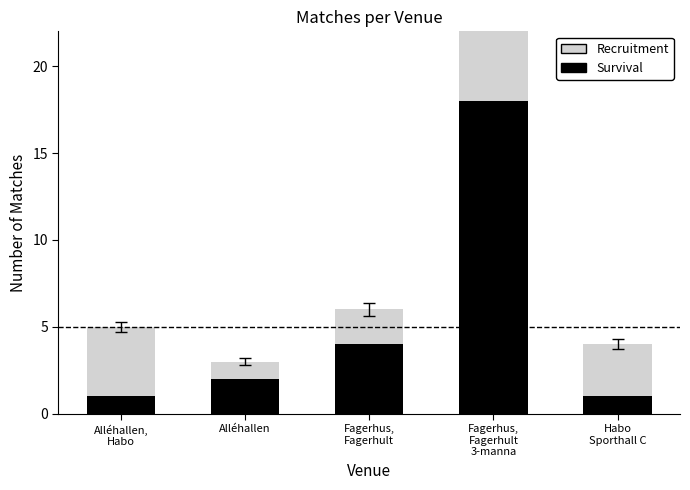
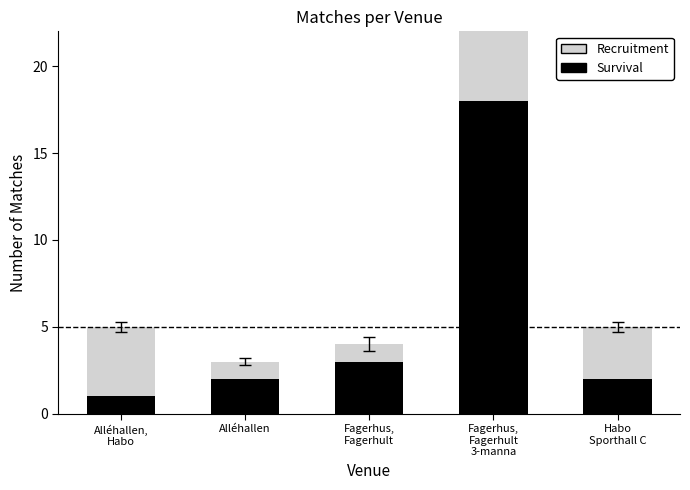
  {
    "Survival": {
      "Alléhallen, Habo": 1,
      "Alléhallen": 2,
-     "Fagerhus, Fagerhult": 4,
+     "Fagerhus, Fagerhult": 3,
      "Fagerhus, Fagerhult 3-manna": 18,
-     "Habo Sporthall C": 1
+     "Habo Sporthall C": 2
    },
    "Recruitment": {
      "Alléhallen, Habo": 4,
      "Alléhallen": 1,
-     "Fagerhus, Fagerhult": 2,
+     "Fagerhus, Fagerhult": 1,
      "Habo Sporthall C": 3
    }
  }
